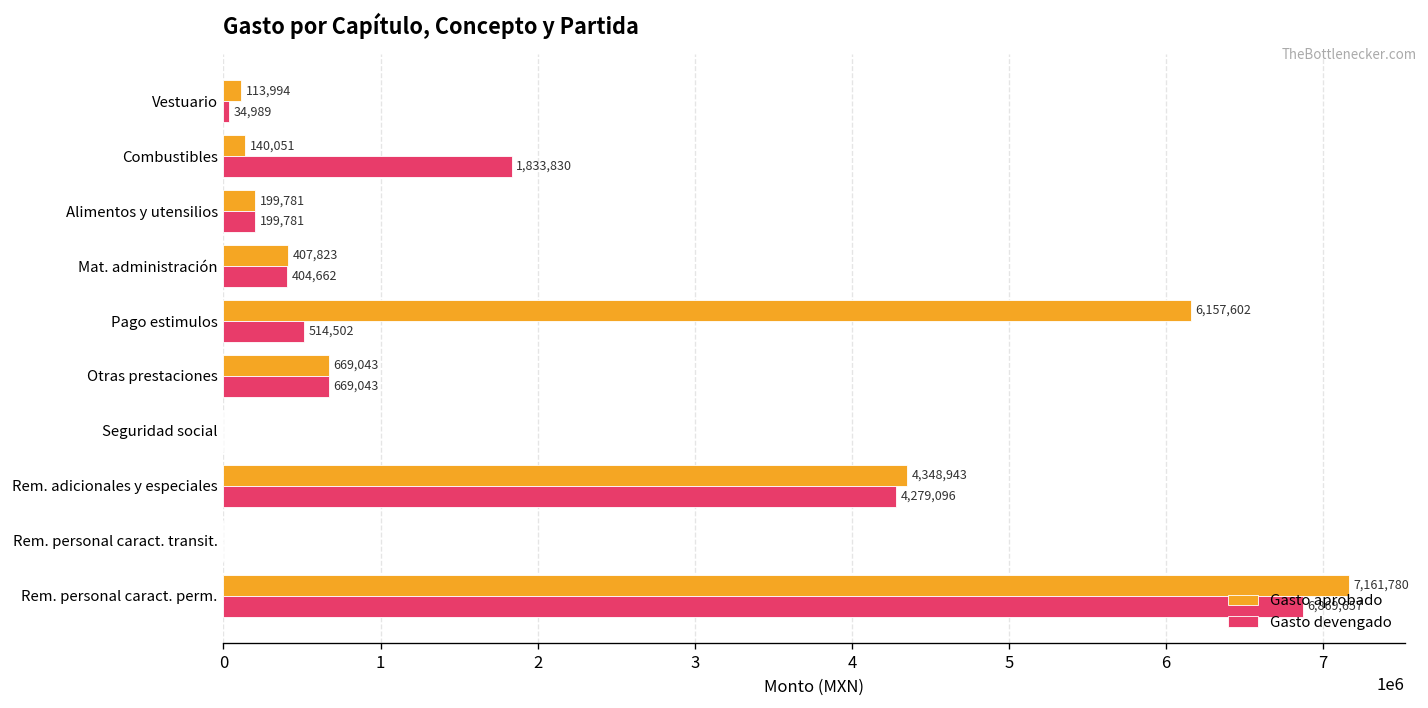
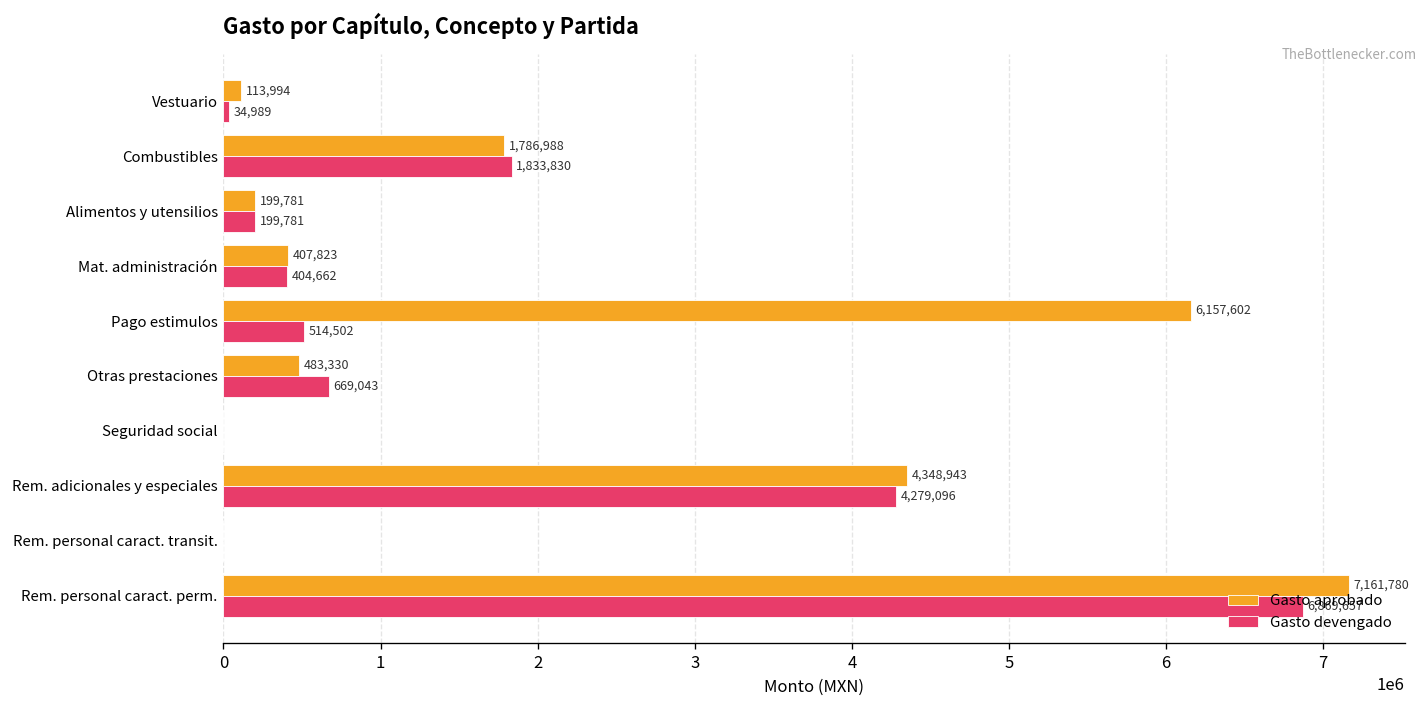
  {
    "Gasto aprobado": {
      "Vestuario": "113,994",
-     "Combustibles": "140,051",
+     "Combustibles": "1,786,988",
      "Alimentos y utensilios": "199,781",
      "Mat. administración": "407,823",
      "Pago estimulos": "6,157,602",
-     "Otras prestaciones": "669,043",
+     "Otras prestaciones": "483,330",
      "Rem. adicionales y especiales": "4,348,943",
      "Rem. personal caract. perm.": "7,161,780"
    },
    "Gasto devengado": {
      "Vestuario": "34,989",
      "Combustibles": "1,833,830",
      "Alimentos y utensilios": "199,781",
      "Mat. administración": "404,662",
      "Pago estimulos": "514,502",
      "Otras prestaciones": "669,043",
      "Rem. adicionales y especiales": "4,279,096",
      "Rem. personal caract. perm.": "6,869,657"
    }
  }
